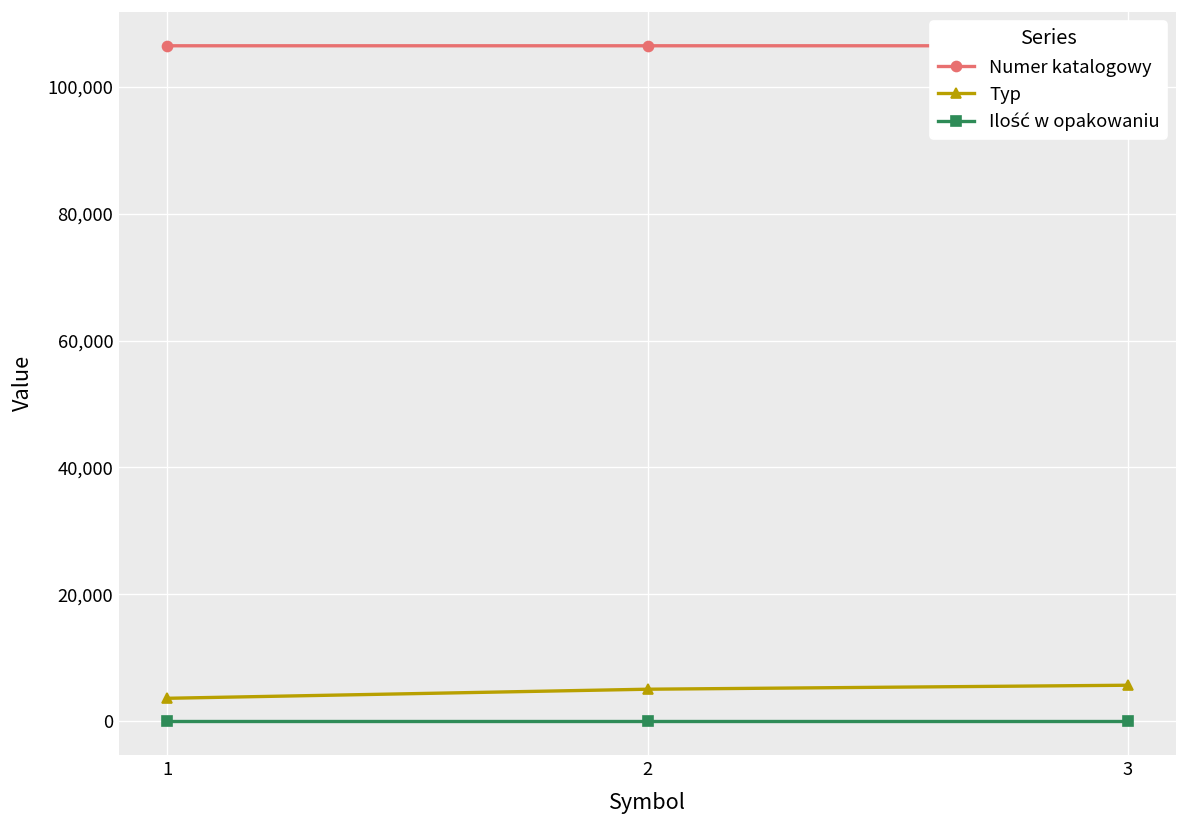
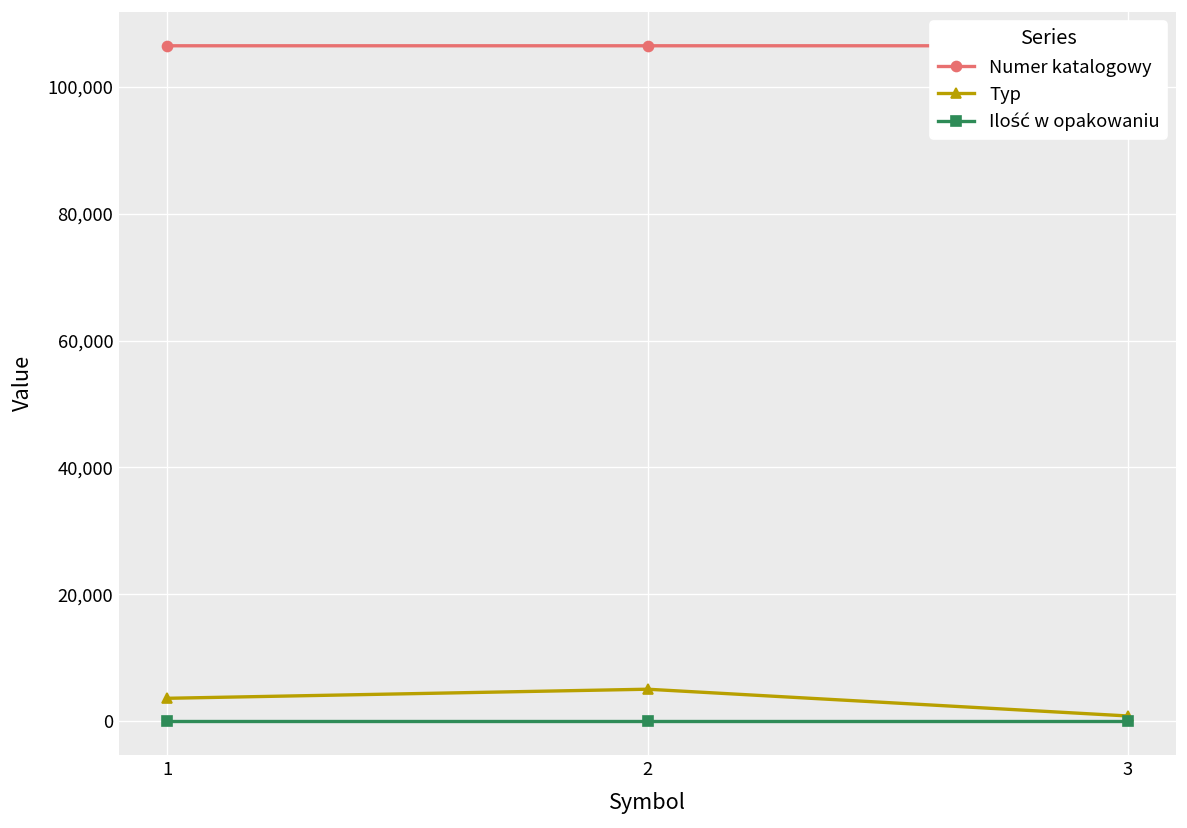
  {
    "Numer katalogowy": {
      "1": "106,000",
      "2": "106,000"
    },
    "Typ": {
      "1": "4,000",
      "2": "5,000",
-     "3": "6,000"
+     "3": "1,000"
    },
    "Ilość w opakowaniu": {
      "1": "0",
      "2": "0",
      "3": "0"
    }
  }
